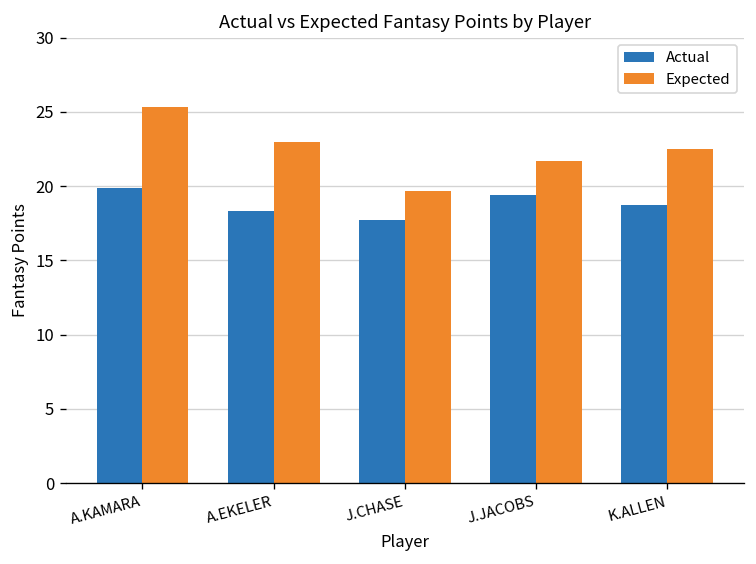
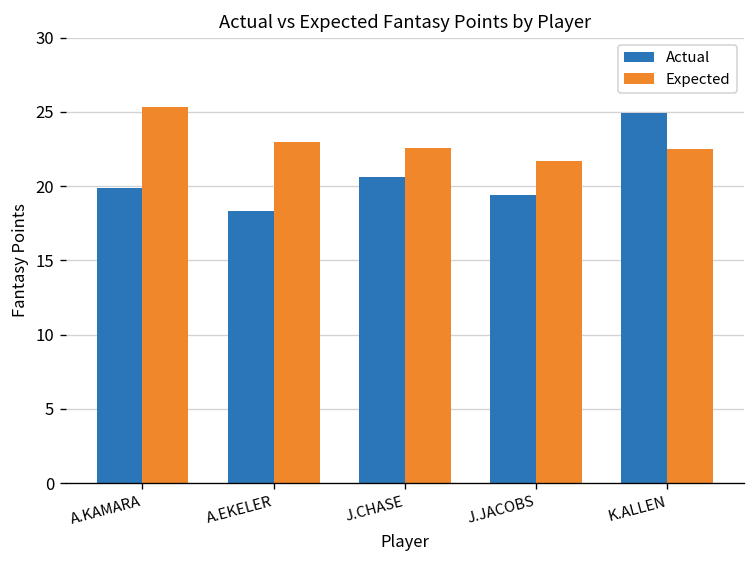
  {
    "Actual": {
      "A.KAMARA": 19.9,
      "A.EKELER": 18.3,
-     "J.CHASE": 17.7,
+     "J.CHASE": 20.6,
      "J.JACOBS": 19.4,
-     "K.ALLEN": 18.7
+     "K.ALLEN": 24.9
    },
    "Expected": {
      "A.KAMARA": 25.3,
      "A.EKELER": 23.0,
-     "J.CHASE": 19.7,
+     "J.CHASE": 22.6,
      "J.JACOBS": 21.7,
      "K.ALLEN": 22.5
    }
  }
